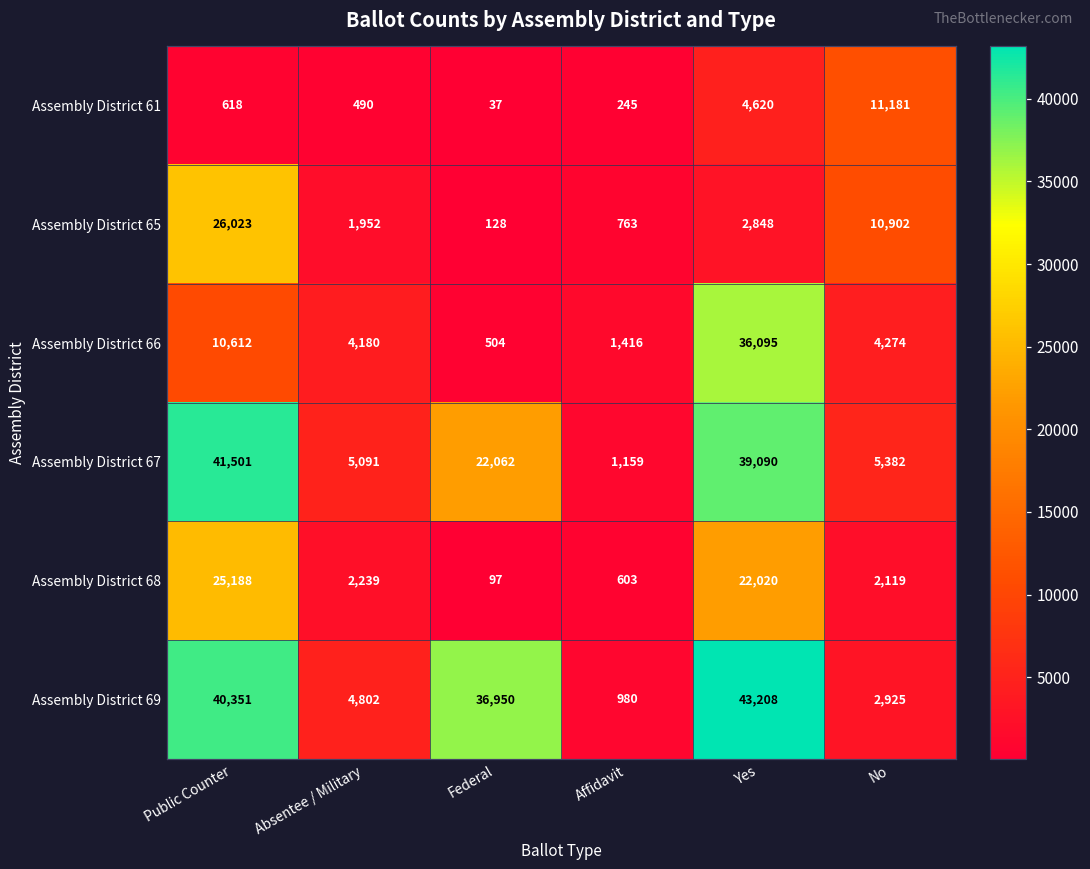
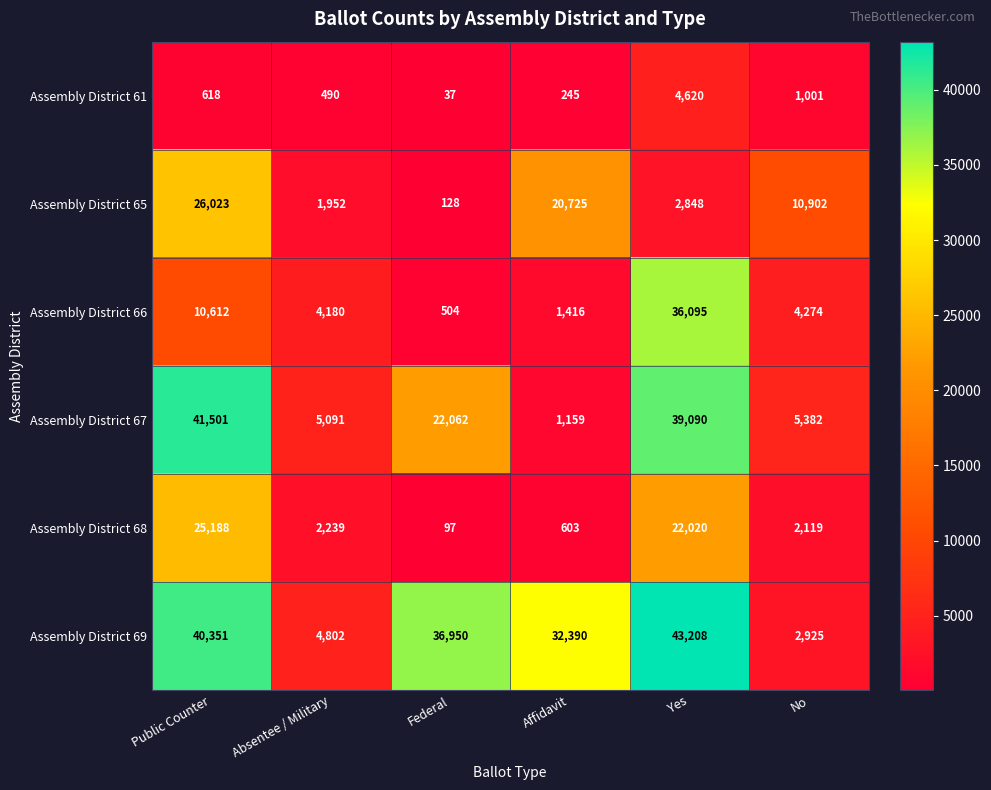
  {
    "Assembly District 61": {
      "Public Counter": "618",
      "Absentee / Military": "490",
      "Federal": "37",
      "Affidavit": "245",
      "Yes": "4,620",
-     "No": "11,181"
+     "No": "1,001"
    },
    "Assembly District 65": {
      "Public Counter": "26,023",
      "Absentee / Military": "1,952",
      "Federal": "128",
-     "Affidavit": "763",
+     "Affidavit": "20,725",
      "Yes": "2,848",
      "No": "10,902"
    },
    "Assembly District 66": {
      "Public Counter": "10,612",
      "Absentee / Military": "4,180",
      "Federal": "504",
      "Affidavit": "1,416",
      "Yes": "36,095",
      "No": "4,274"
    },
    "Assembly District 67": {
      "Public Counter": "41,501",
      "Absentee / Military": "5,091",
      "Federal": "22,062",
      "Affidavit": "1,159",
      "Yes": "39,090",
      "No": "5,382"
    },
    "Assembly District 68": {
      "Public Counter": "25,188",
      "Absentee / Military": "2,239",
      "Federal": "97",
      "Affidavit": "603",
      "Yes": "22,020",
      "No": "2,119"
    },
    "Assembly District 69": {
      "Public Counter": "40,351",
      "Absentee / Military": "4,802",
      "Federal": "36,950",
-     "Affidavit": "980",
+     "Affidavit": "32,390",
      "Yes": "43,208",
      "No": "2,925"
    }
  }
